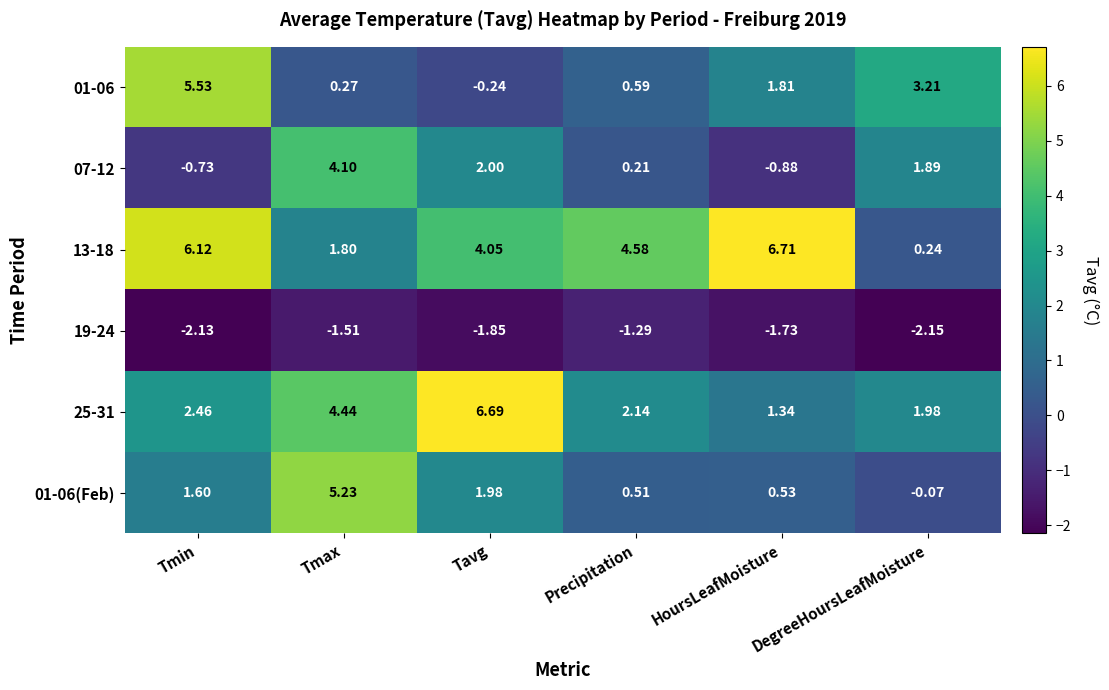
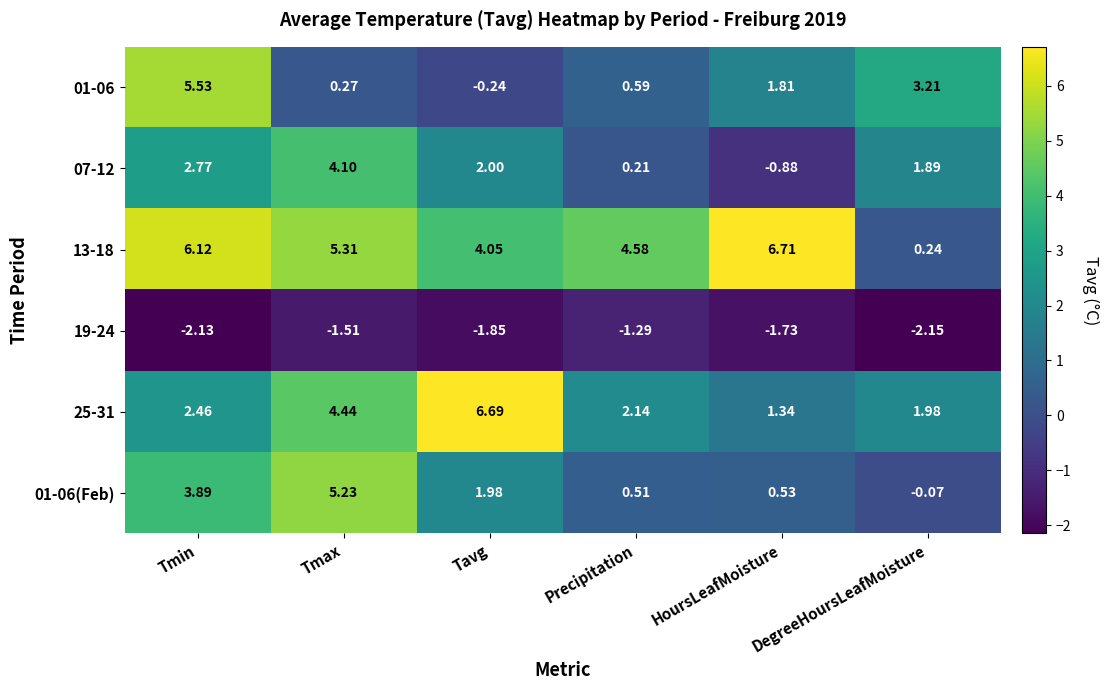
  {
    "01-06": {
      "Tmin": 5.53,
      "Tmax": 0.27,
      "Tavg": -0.24,
      "Precipitation": 0.59,
      "HoursLeafMoisture": 1.81,
      "DegreeHoursLeafMoisture": 3.21
    },
    "07-12": {
-     "Tmin": -0.73,
+     "Tmin": 2.77,
      "Tmax": 4.10,
      "Tavg": 2.00,
      "Precipitation": 0.21,
      "HoursLeafMoisture": -0.88,
      "DegreeHoursLeafMoisture": 1.89
    },
    "13-18": {
      "Tmin": 6.12,
-     "Tmax": 1.80,
+     "Tmax": 5.31,
      "Tavg": 4.05,
      "Precipitation": 4.58,
      "HoursLeafMoisture": 6.71,
      "DegreeHoursLeafMoisture": 0.24
    },
    "19-24": {
      "Tmin": -2.13,
      "Tmax": -1.51,
      "Tavg": -1.85,
      "Precipitation": -1.29,
      "HoursLeafMoisture": -1.73,
      "DegreeHoursLeafMoisture": -2.15
    },
    "25-31": {
      "Tmin": 2.46,
      "Tmax": 4.44,
      "Tavg": 6.69,
      "Precipitation": 2.14,
      "HoursLeafMoisture": 1.34,
      "DegreeHoursLeafMoisture": 1.98
    },
    "01-06(Feb)": {
-     "Tmin": 1.60,
+     "Tmin": 3.89,
      "Tmax": 5.23,
      "Tavg": 1.98,
      "Precipitation": 0.51,
      "HoursLeafMoisture": 0.53,
      "DegreeHoursLeafMoisture": -0.07
    }
  }
